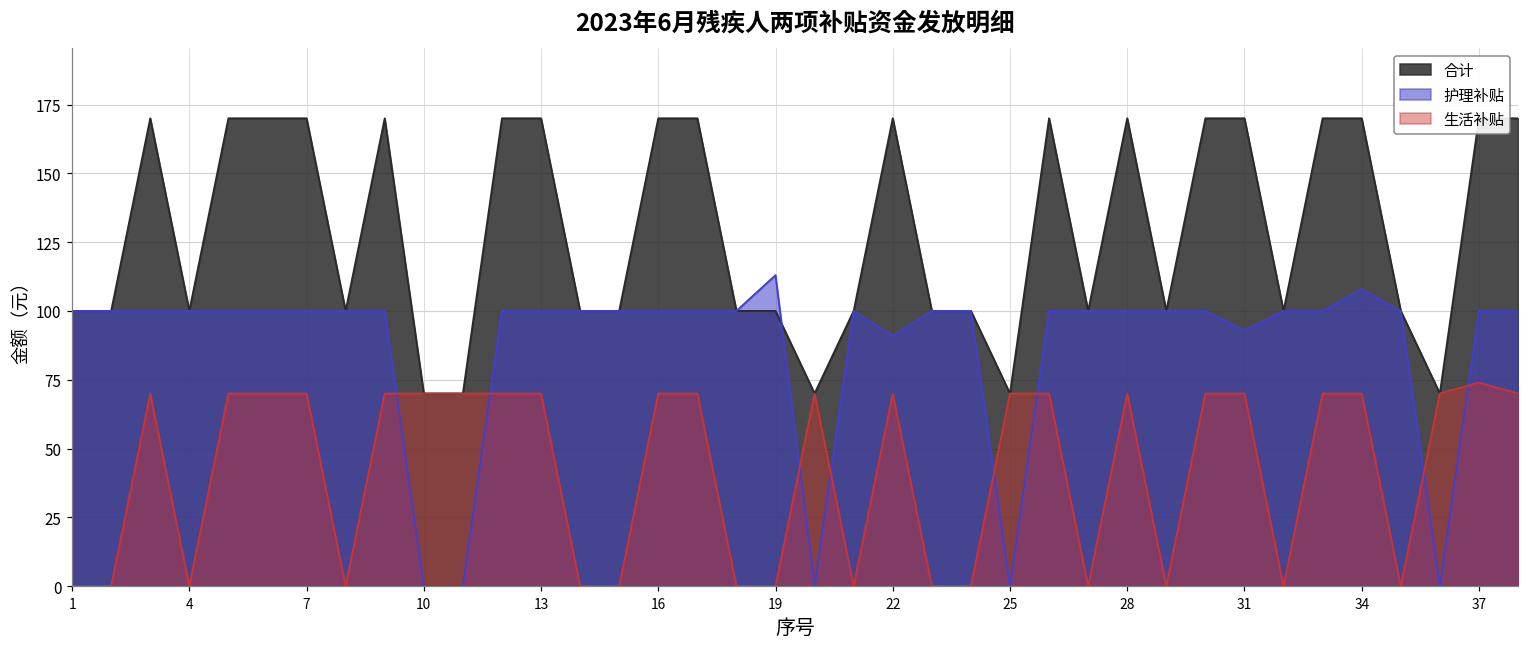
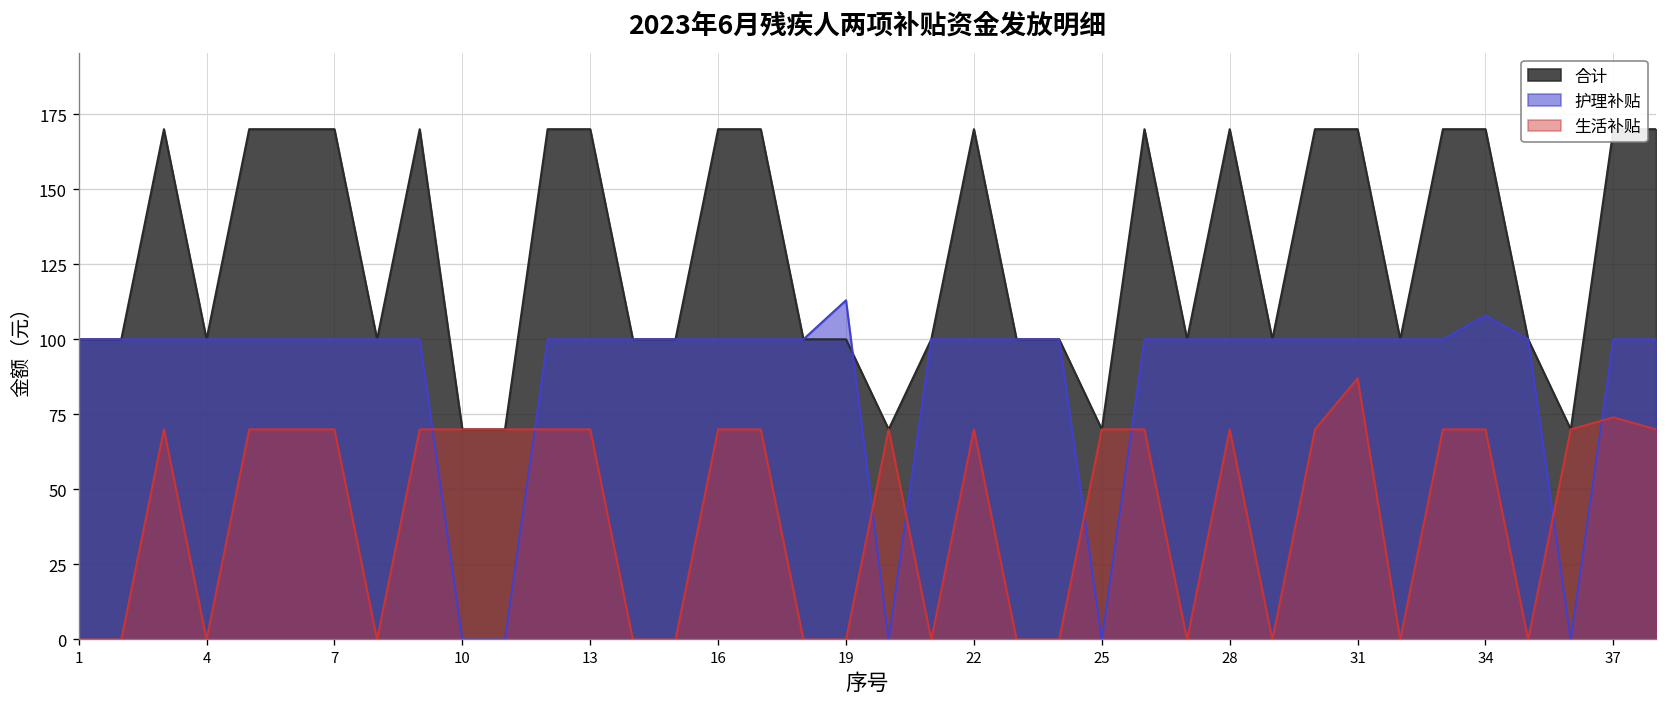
  {
    "合计": {
      "7": 170,
      "13": 170,
      "16": 170,
      "19": 100,
      "22": 170,
      "28": 170,
      "31": 170,
      "34": 170
    },
    "护理补贴": {
      "7": 100,
      "10": 0,
      "13": 100,
      "16": 100,
      "19": 113,
-     "22": 91,
+     "22": 100,
      "25": 0,
      "28": 100,
-     "31": 93,
+     "31": 100,
      "34": 108,
      "37": 100
    },
    "生活补贴": {
      "1": 0,
      "4": 0,
      "7": 70,
      "13": 70,
      "16": 70,
      "19": 0,
      "22": 70,
      "28": 70,
-     "31": 70,
+     "31": 87,
      "34": 70,
      "37": 74
    }
  }
